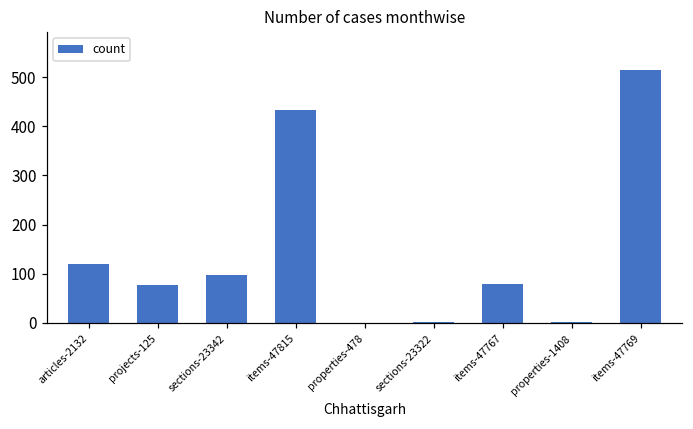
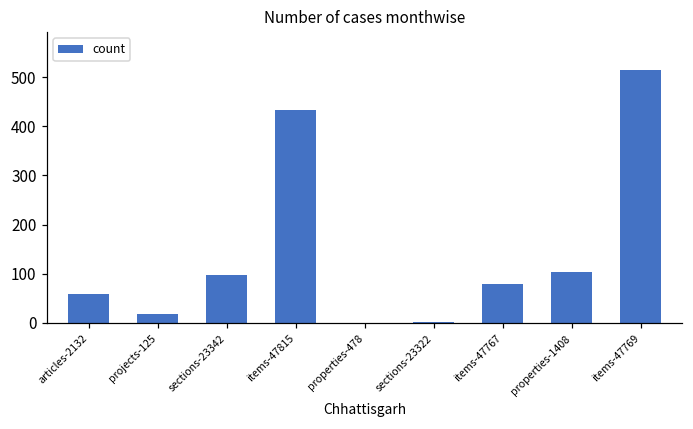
  {
-   "articles-2132": 120,
-   "projects-125": 80,
+   "articles-2132": 60,
+   "projects-125": 20,
    "sections-23342": 100,
    "items-47815": 430,
    "properties-478": 0,
    "items-47767": 80,
-   "properties-1408": 0,
+   "properties-1408": 100,
    "items-47769": 510
  }
